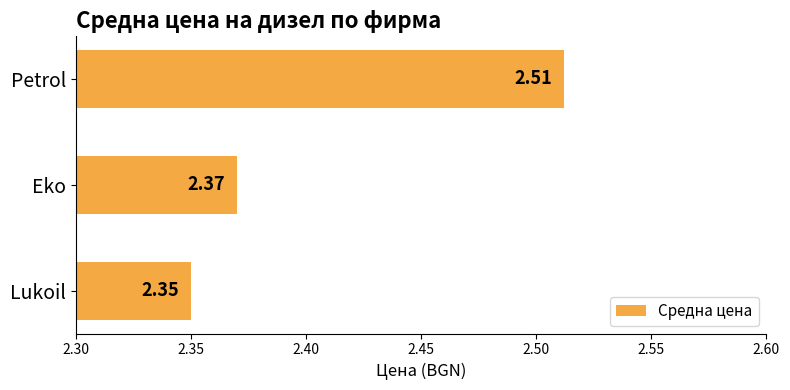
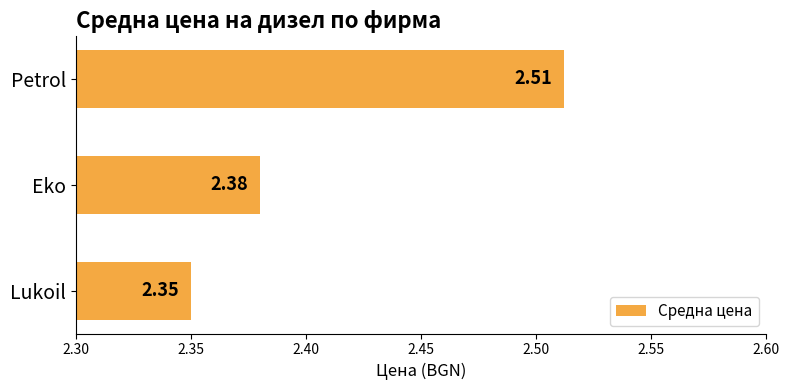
  {
    "Petrol": 2.51,
-   "Eko": 2.37,
+   "Eko": 2.38,
    "Lukoil": 2.35
  }
